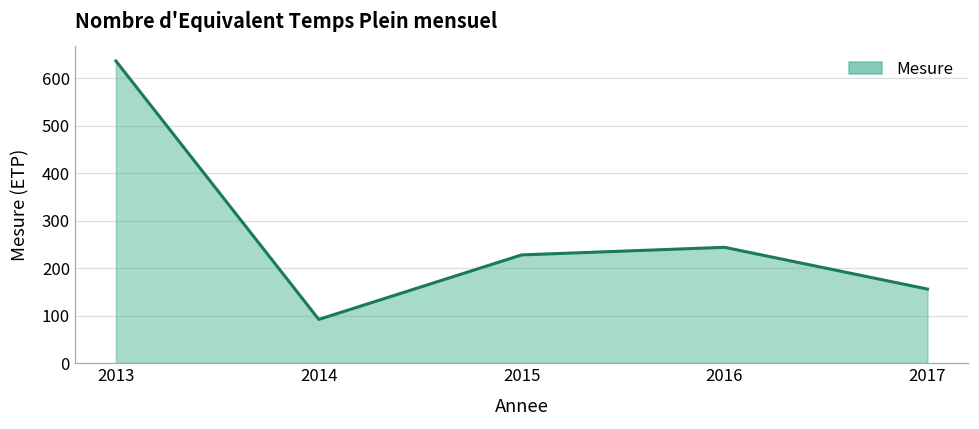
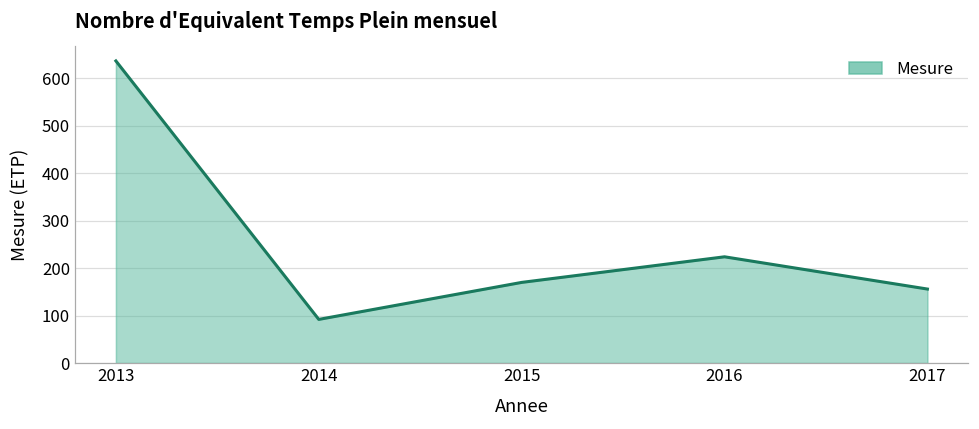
  {
    "2013": 640,
    "2014": 90,
-   "2015": 230,
-   "2016": 240,
+   "2015": 170,
+   "2016": 220,
    "2017": 160
  }
